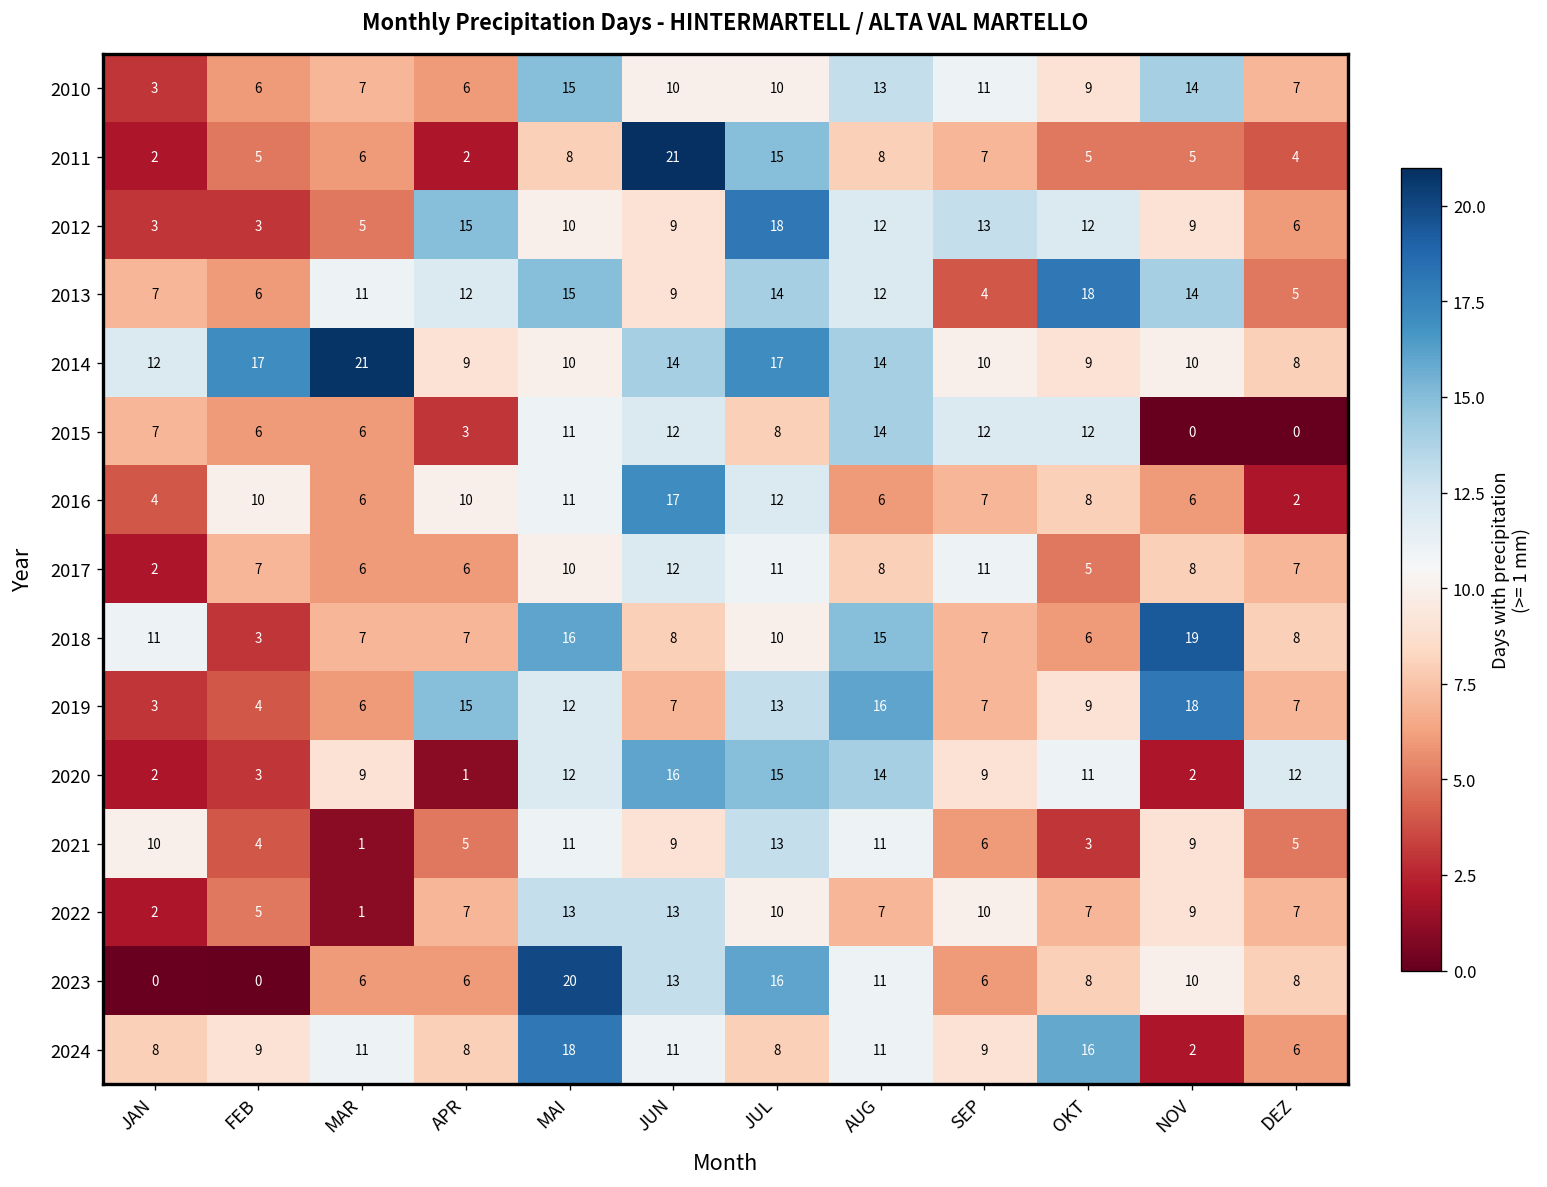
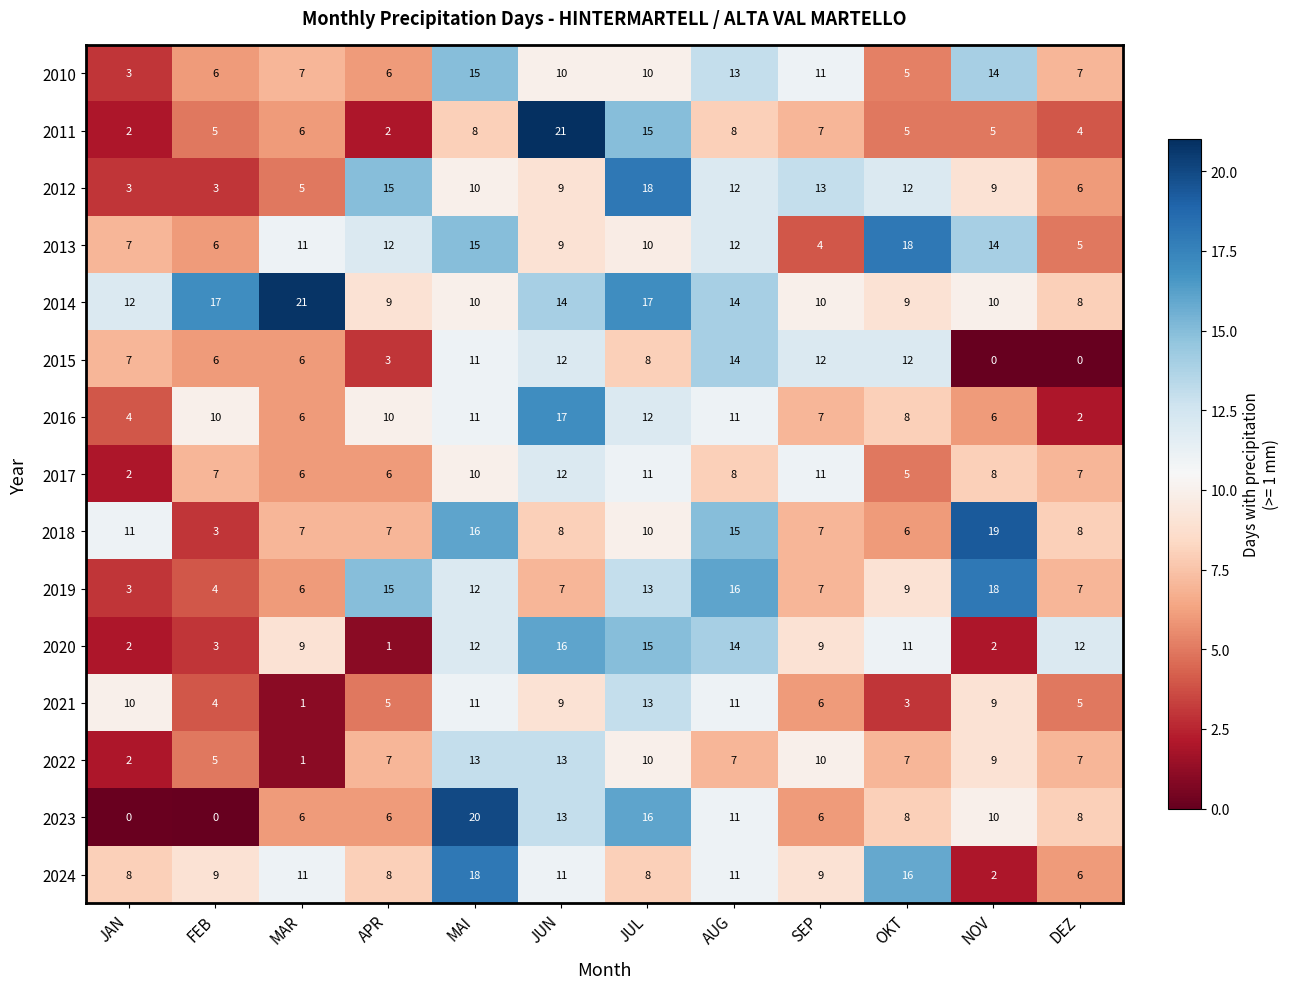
  {
    "2010": {
      "JAN": 3,
      "FEB": 6,
      "MAR": 7,
      "APR": 6,
      "MAI": 15,
      "JUN": 10,
      "JUL": 10,
      "AUG": 13,
      "SEP": 11,
-     "OKT": 9,
+     "OKT": 5,
      "NOV": 14,
      "DEZ": 7
    },
    "2011": {
      "JAN": 2,
      "FEB": 5,
      "MAR": 6,
      "APR": 2,
      "MAI": 8,
      "JUN": 21,
      "JUL": 15,
      "AUG": 8,
      "SEP": 7,
      "OKT": 5,
      "NOV": 5,
      "DEZ": 4
    },
    "2012": {
      "JAN": 3,
      "FEB": 3,
      "MAR": 5,
      "APR": 15,
      "MAI": 10,
      "JUN": 9,
      "JUL": 18,
      "AUG": 12,
      "SEP": 13,
      "OKT": 12,
      "NOV": 9,
      "DEZ": 6
    },
    "2013": {
      "JAN": 7,
      "FEB": 6,
      "MAR": 11,
      "APR": 12,
      "MAI": 15,
      "JUN": 9,
-     "JUL": 14,
+     "JUL": 10,
      "AUG": 12,
      "SEP": 4,
      "OKT": 18,
      "NOV": 14,
      "DEZ": 5
    },
    "2014": {
      "JAN": 12,
      "FEB": 17,
      "MAR": 21,
      "APR": 9,
      "MAI": 10,
      "JUN": 14,
      "JUL": 17,
      "AUG": 14,
      "SEP": 10,
      "OKT": 9,
      "NOV": 10,
      "DEZ": 8
    },
    "2015": {
      "JAN": 7,
      "FEB": 6,
      "MAR": 6,
      "APR": 3,
      "MAI": 11,
      "JUN": 12,
      "JUL": 8,
      "AUG": 14,
      "SEP": 12,
      "OKT": 12,
      "NOV": 0,
      "DEZ": 0
    },
    "2016": {
      "JAN": 4,
      "FEB": 10,
      "MAR": 6,
      "APR": 10,
      "MAI": 11,
      "JUN": 17,
      "JUL": 12,
-     "AUG": 6,
+     "AUG": 11,
      "SEP": 7,
      "OKT": 8,
      "NOV": 6,
      "DEZ": 2
    },
    "2017": {
      "JAN": 2,
      "FEB": 7,
      "MAR": 6,
      "APR": 6,
      "MAI": 10,
      "JUN": 12,
      "JUL": 11,
      "AUG": 8,
      "SEP": 11,
      "OKT": 5,
      "NOV": 8,
      "DEZ": 7
    },
    "2018": {
      "JAN": 11,
      "FEB": 3,
      "MAR": 7,
      "APR": 7,
      "MAI": 16,
      "JUN": 8,
      "JUL": 10,
      "AUG": 15,
      "SEP": 7,
      "OKT": 6,
      "NOV": 19,
      "DEZ": 8
    },
    "2019": {
      "JAN": 3,
      "FEB": 4,
      "MAR": 6,
      "APR": 15,
      "MAI": 12,
      "JUN": 7,
      "JUL": 13,
      "AUG": 16,
      "SEP": 7,
      "OKT": 9,
      "NOV": 18,
      "DEZ": 7
    },
    "2020": {
      "JAN": 2,
      "FEB": 3,
      "MAR": 9,
      "APR": 1,
      "MAI": 12,
      "JUN": 16,
      "JUL": 15,
      "AUG": 14,
      "SEP": 9,
      "OKT": 11,
      "NOV": 2,
      "DEZ": 12
    },
    "2021": {
      "JAN": 10,
      "FEB": 4,
      "MAR": 1,
      "APR": 5,
      "MAI": 11,
      "JUN": 9,
      "JUL": 13,
      "AUG": 11,
      "SEP": 6,
      "OKT": 3,
      "NOV": 9,
      "DEZ": 5
    },
    "2022": {
      "JAN": 2,
      "FEB": 5,
      "MAR": 1,
      "APR": 7,
      "MAI": 13,
      "JUN": 13,
      "JUL": 10,
      "AUG": 7,
      "SEP": 10,
      "OKT": 7,
      "NOV": 9,
      "DEZ": 7
    },
    "2023": {
      "JAN": 0,
      "FEB": 0,
      "MAR": 6,
      "APR": 6,
      "MAI": 20,
      "JUN": 13,
      "JUL": 16,
      "AUG": 11,
      "SEP": 6,
      "OKT": 8,
      "NOV": 10,
      "DEZ": 8
    },
    "2024": {
      "JAN": 8,
      "FEB": 9,
      "MAR": 11,
      "APR": 8,
      "MAI": 18,
      "JUN": 11,
      "JUL": 8,
      "AUG": 11,
      "SEP": 9,
      "OKT": 16,
      "NOV": 2,
      "DEZ": 6
    }
  }
